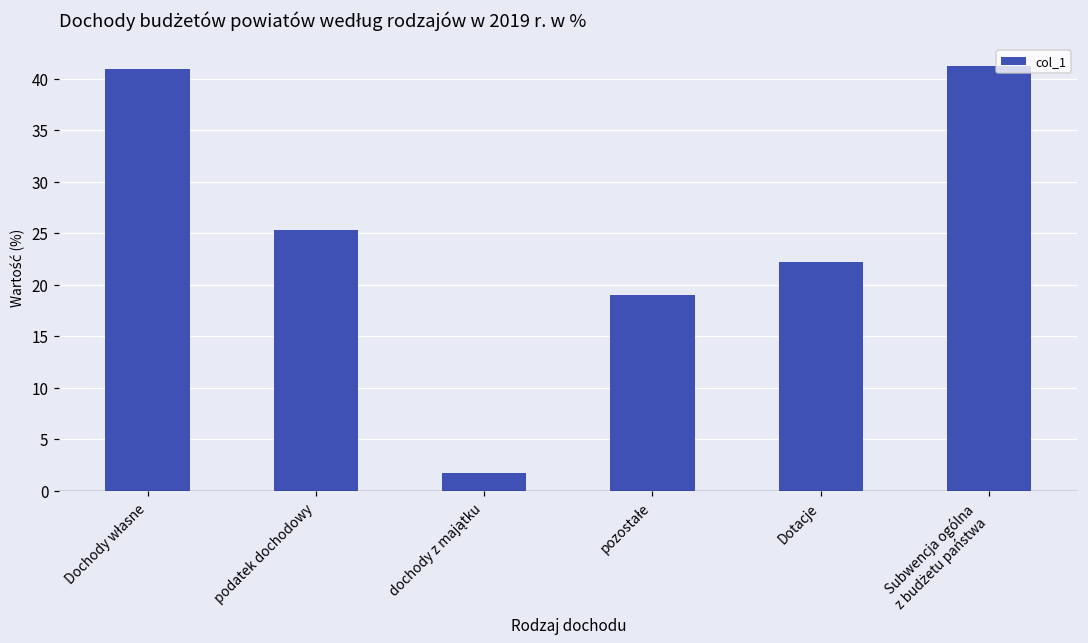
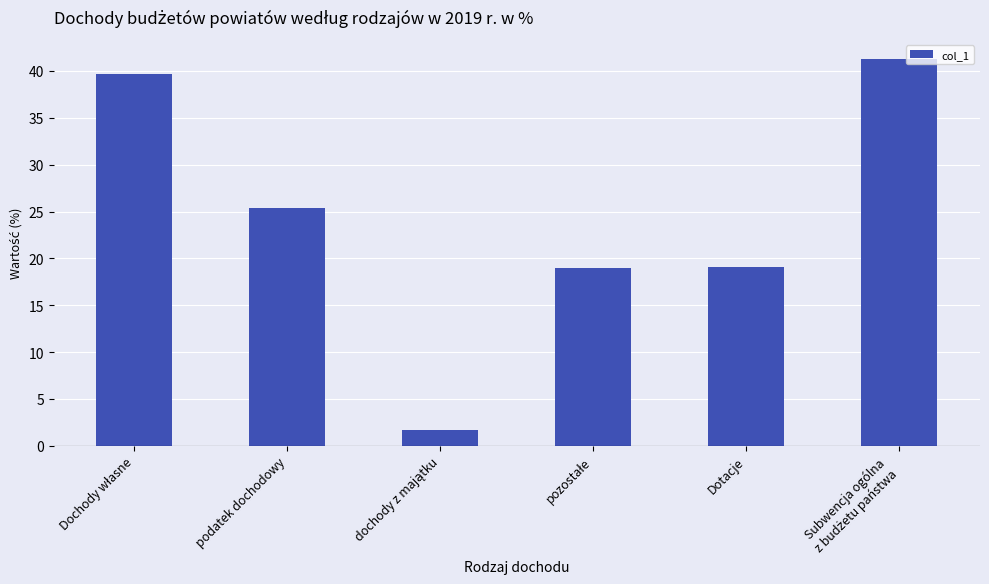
  {
-   "Dochody własne": 41,
+   "Dochody własne": 40,
    "podatek dochodowy": 25,
    "dochody z majątku": 2,
    "pozostałe": 19,
-   "Dotacje": 22,
+   "Dotacje": 19,
    "Subwencja ogólna z budżetu państwa": 41
  }
